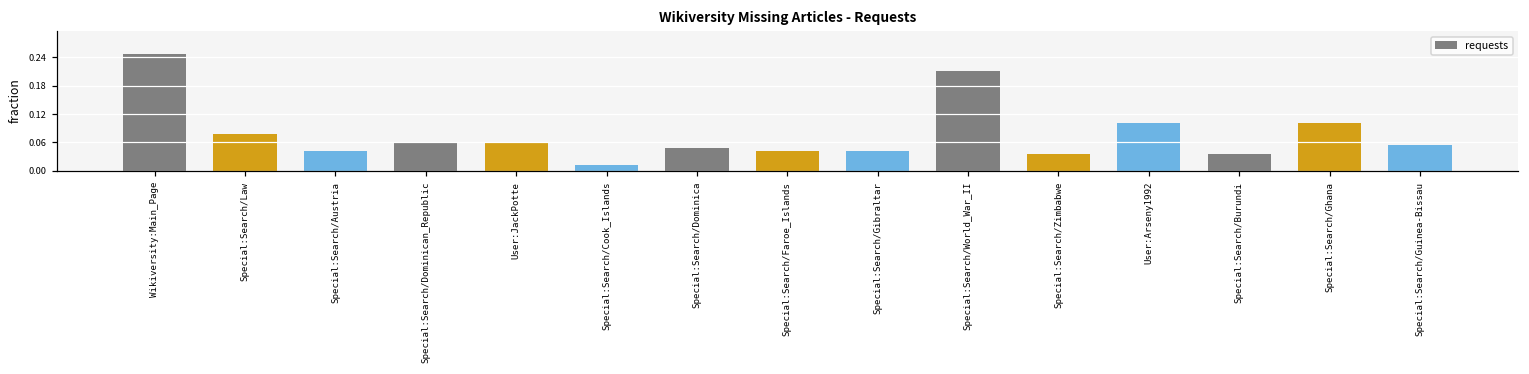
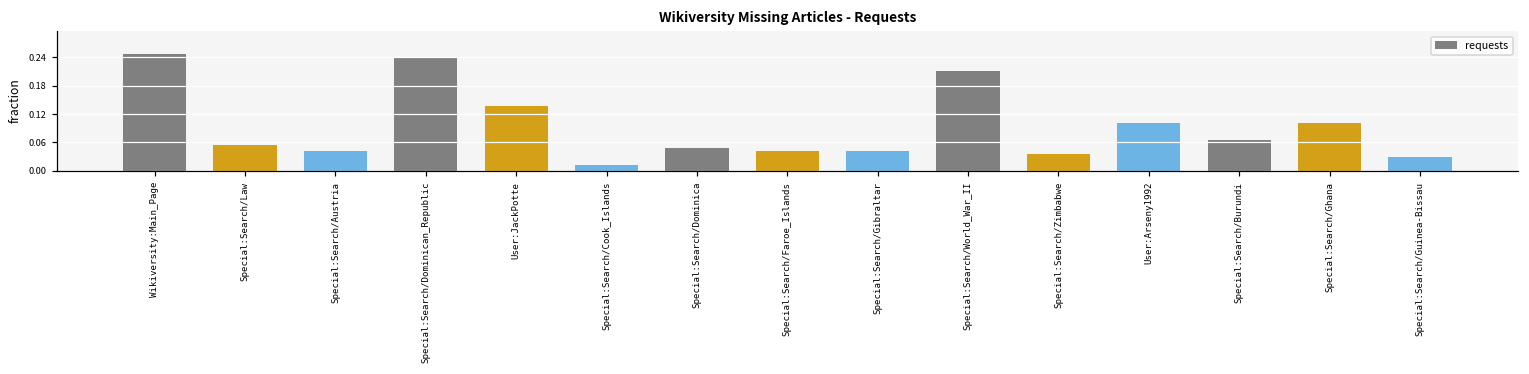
  {
    "Wikiversity:Main_Page": 0.25,
-   "Special:Search/Law": 0.08,
+   "Special:Search/Law": 0.05,
    "Special:Search/Austria": 0.04,
-   "Special:Search/Dominican_Republic": 0.06,
-   "User:JackPotte": 0.06,
+   "Special:Search/Dominican_Republic": 0.24,
+   "User:JackPotte": 0.14,
    "Special:Search/Cook_Islands": 0.01,
    "Special:Search/Dominica": 0.05,
    "Special:Search/Faroe_Islands": 0.04,
    "Special:Search/Gibraltar": 0.04,
    "Special:Search/World_War_II": 0.21,
    "Special:Search/Zimbabwe": 0.04,
    "User:Arseny1992": 0.10,
-   "Special:Search/Burundi": 0.04,
+   "Special:Search/Burundi": 0.07,
    "Special:Search/Ghana": 0.10,
-   "Special:Search/Guinea-Bissau": 0.05
+   "Special:Search/Guinea-Bissau": 0.03
  }
